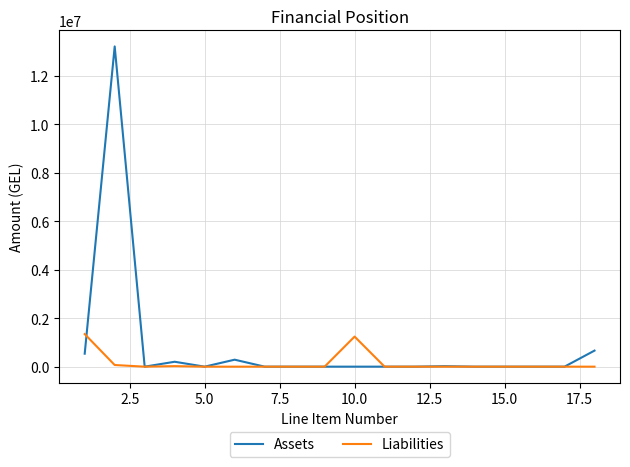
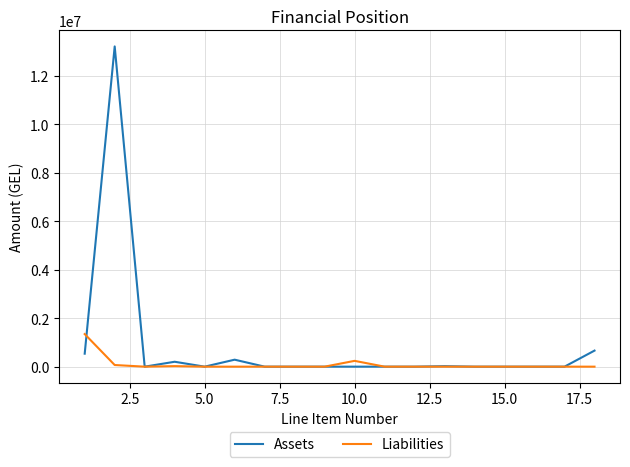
  {
    "Assets": {
      "10.0": 0
    },
    "Liabilities": {
-     "10.0": 1200000
+     "10.0": 200000
    }
  }
